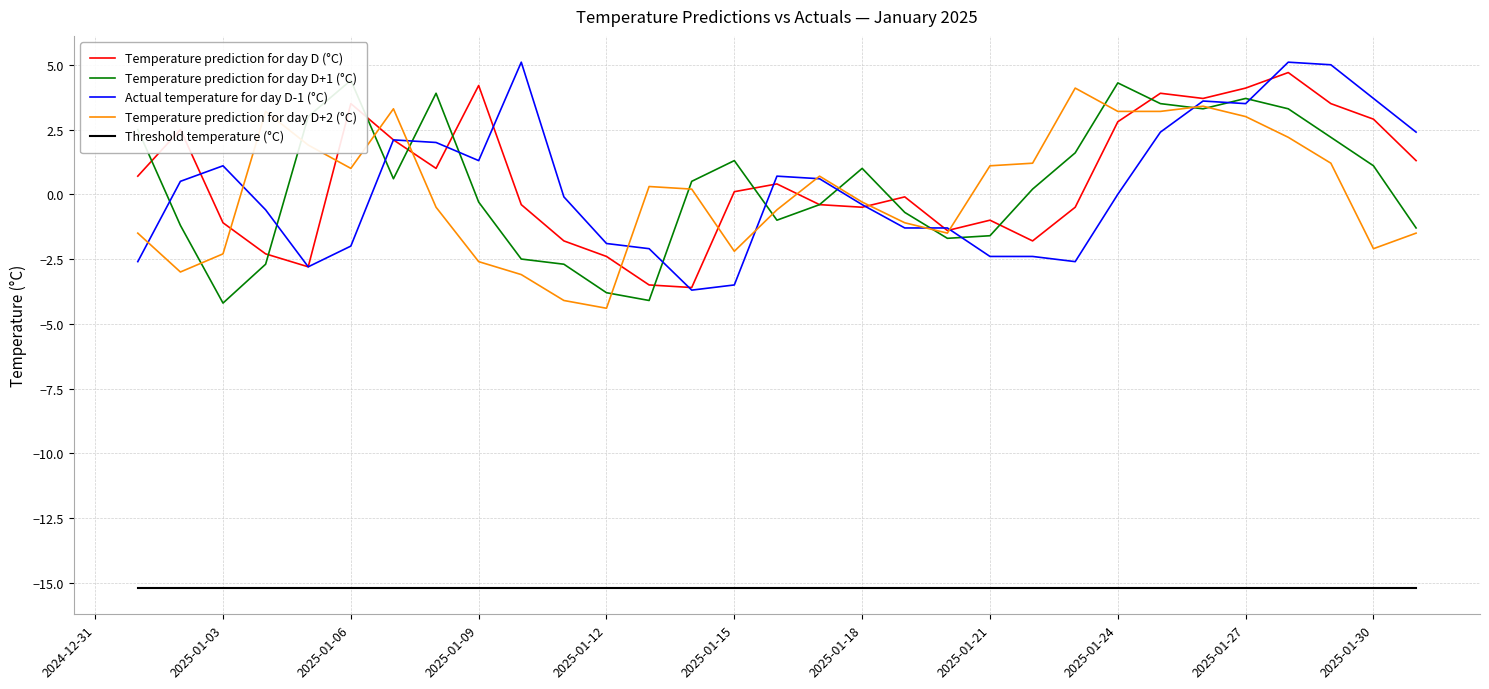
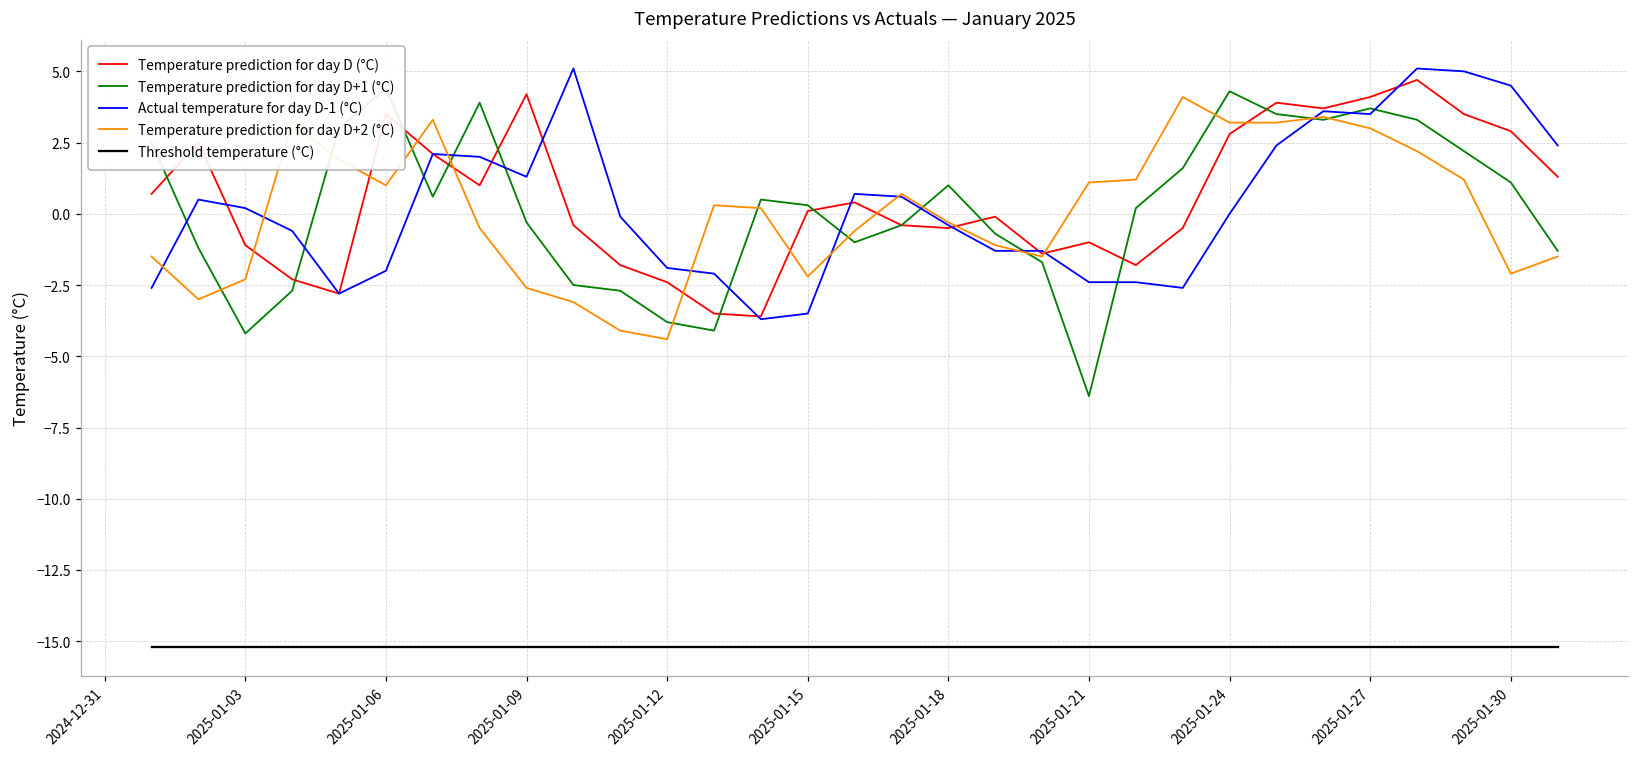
  {
    "Temperature prediction for day D (°C)": {
      "2025-01-03": -1.1,
      "2025-01-09": 4.2,
      "2025-01-12": -2.4,
      "2025-01-15": 0.1,
      "2025-01-18": -0.5,
      "2025-01-21": -1.0,
      "2025-01-24": 2.8,
      "2025-01-27": 4.1,
      "2025-01-30": 2.9
    },
    "Temperature prediction for day D+1 (°C)": {
      "2025-01-03": -4.2,
      "2025-01-09": -0.3,
      "2025-01-12": -3.8,
-     "2025-01-15": 1.3,
+     "2025-01-15": 0.3,
      "2025-01-18": 1.0,
-     "2025-01-21": -1.6,
+     "2025-01-21": -6.4,
      "2025-01-24": 4.3,
      "2025-01-27": 3.7,
      "2025-01-30": 1.1
    },
    "Actual temperature for day D-1 (°C)": {
-     "2025-01-03": 1.1,
+     "2025-01-03": 0.2,
      "2025-01-06": -2.0,
      "2025-01-09": 1.3,
      "2025-01-12": -1.9,
      "2025-01-15": -3.5,
      "2025-01-21": -2.4,
      "2025-01-24": 0.0,
      "2025-01-27": 3.5,
-     "2025-01-30": 3.7
+     "2025-01-30": 4.5
    },
    "Temperature prediction for day D+2 (°C)": {
      "2025-01-03": -2.3,
      "2025-01-06": 1.0,
      "2025-01-09": -2.6,
      "2025-01-12": -4.4,
      "2025-01-15": -2.2,
      "2025-01-21": 1.1,
      "2025-01-24": 3.2,
      "2025-01-27": 3.0,
      "2025-01-30": -2.1
    },
    "Threshold temperature (°C)": {
      "2025-01-03": -15.2,
      "2025-01-06": -15.2,
      "2025-01-09": -15.2,
      "2025-01-12": -15.2,
      "2025-01-15": -15.2,
      "2025-01-18": -15.2,
      "2025-01-21": -15.2,
      "2025-01-24": -15.2,
      "2025-01-27": -15.2,
      "2025-01-30": -15.2
    }
  }
